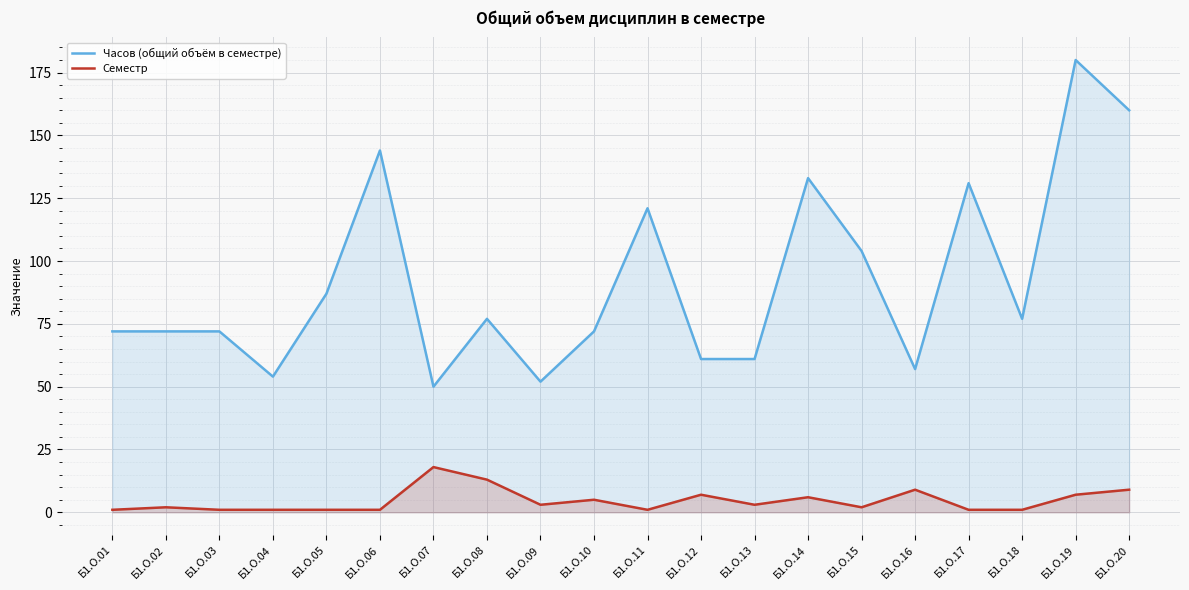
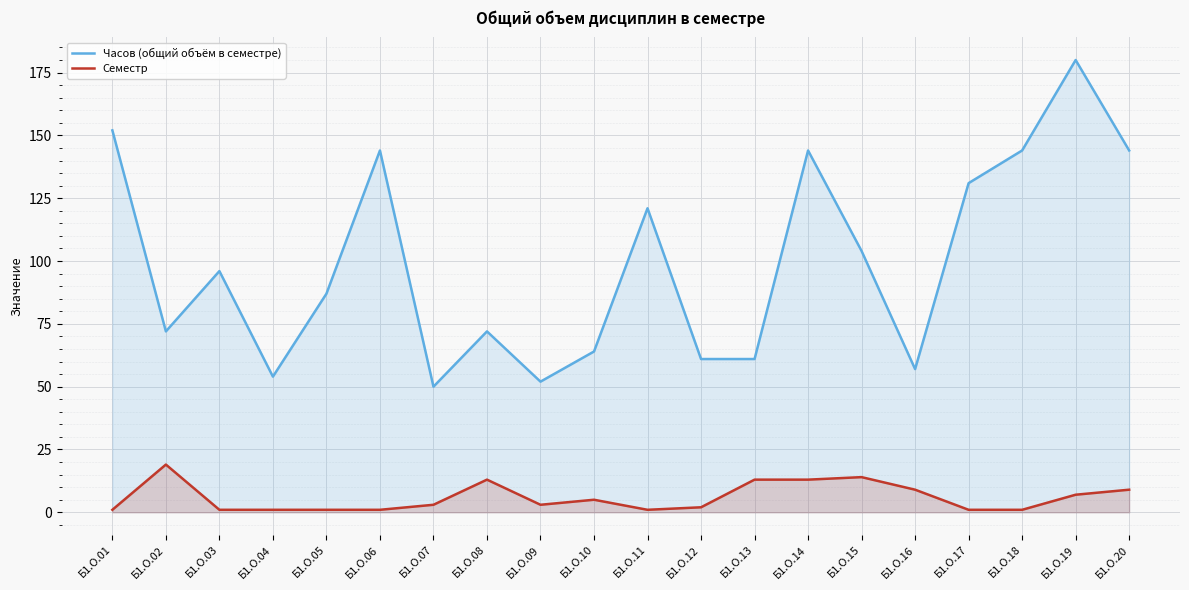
  {
    "Часов (общий объём в семестре)": {
-     "Б1.О.01": 72,
+     "Б1.О.01": 152,
      "Б1.О.02": 72,
-     "Б1.О.03": 72,
+     "Б1.О.03": 96,
      "Б1.О.04": 54,
      "Б1.О.05": 87,
      "Б1.О.06": 144,
      "Б1.О.07": 50,
-     "Б1.О.08": 77,
+     "Б1.О.08": 72,
      "Б1.О.09": 52,
-     "Б1.О.10": 72,
+     "Б1.О.10": 64,
      "Б1.О.11": 121,
      "Б1.О.12": 61,
      "Б1.О.13": 61,
-     "Б1.О.14": 133,
+     "Б1.О.14": 144,
      "Б1.О.15": 104,
      "Б1.О.16": 57,
      "Б1.О.17": 131,
-     "Б1.О.18": 77,
+     "Б1.О.18": 144,
      "Б1.О.19": 180,
-     "Б1.О.20": 160
+     "Б1.О.20": 144
    },
    "Семестр": {
      "Б1.О.01": 1,
-     "Б1.О.02": 2,
+     "Б1.О.02": 19,
      "Б1.О.03": 1,
      "Б1.О.04": 1,
      "Б1.О.05": 1,
      "Б1.О.06": 1,
-     "Б1.О.07": 18,
+     "Б1.О.07": 3,
      "Б1.О.08": 13,
      "Б1.О.09": 3,
      "Б1.О.10": 5,
      "Б1.О.11": 1,
-     "Б1.О.12": 7,
-     "Б1.О.13": 3,
-     "Б1.О.14": 6,
-     "Б1.О.15": 2,
+     "Б1.О.12": 2,
+     "Б1.О.13": 13,
+     "Б1.О.14": 13,
+     "Б1.О.15": 14,
      "Б1.О.16": 9,
      "Б1.О.17": 1,
      "Б1.О.18": 1,
      "Б1.О.19": 7,
      "Б1.О.20": 9
    }
  }
